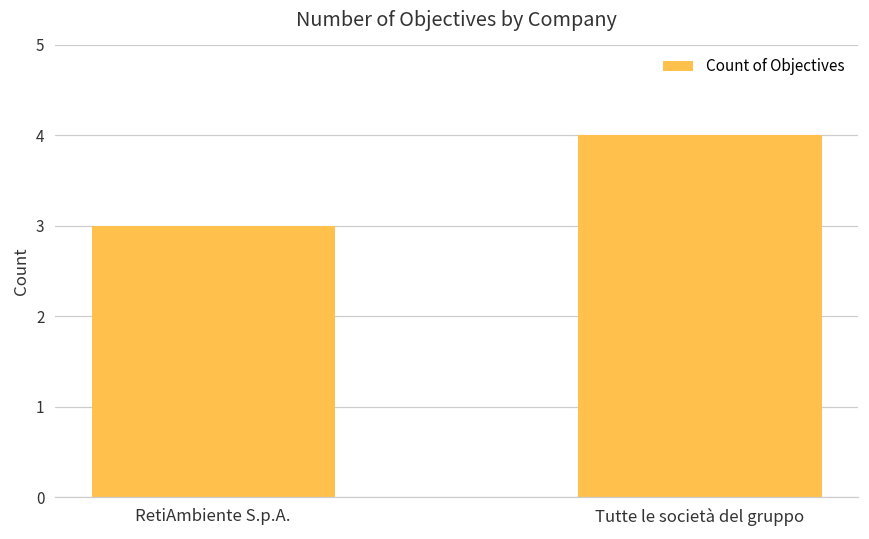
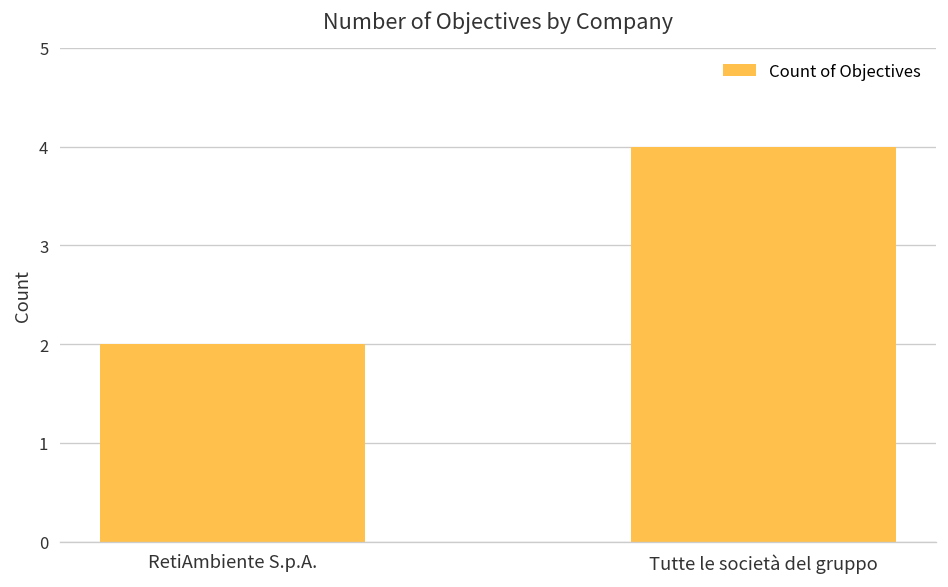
  {
-   "RetiAmbiente S.p.A.": 3,
+   "RetiAmbiente S.p.A.": 2,
    "Tutte le società del gruppo": 4
  }
